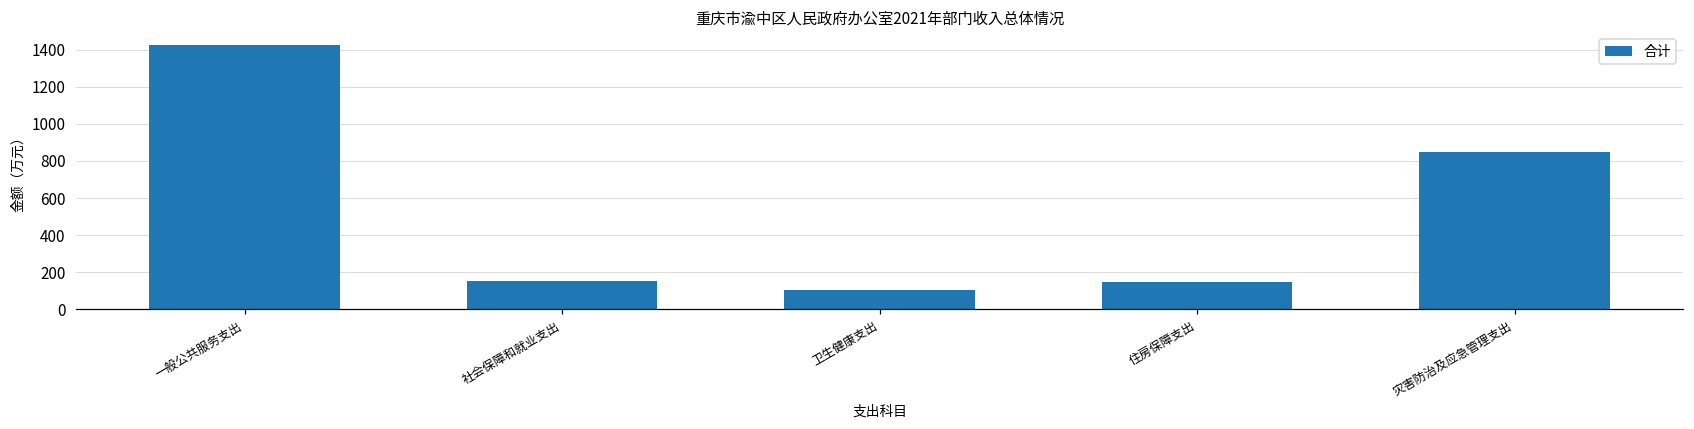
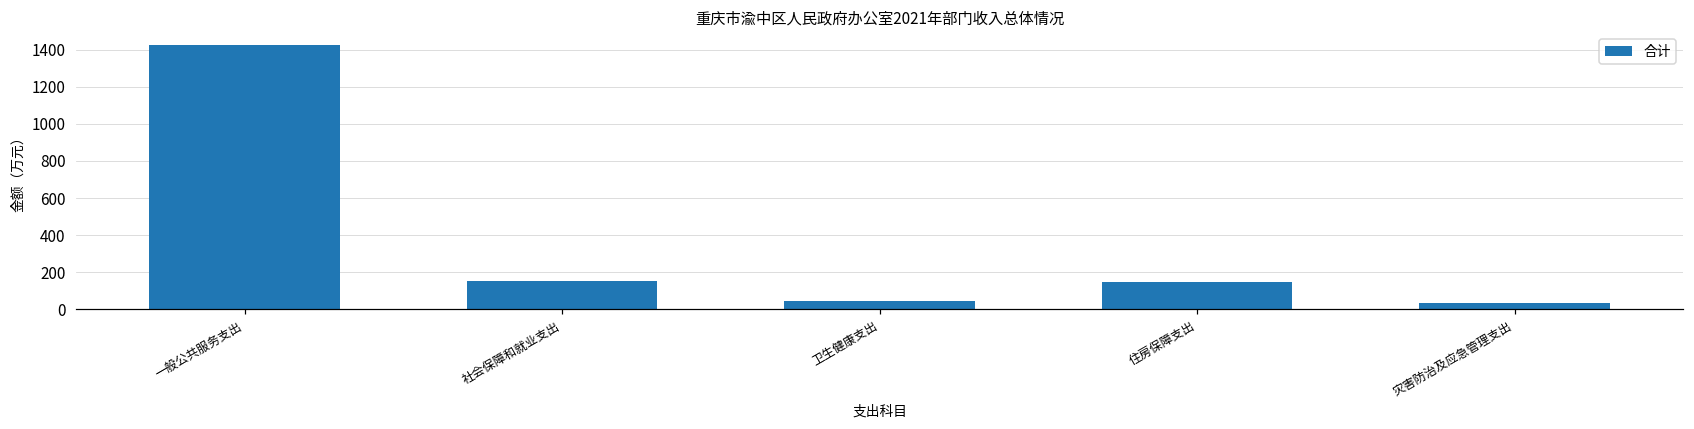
  {
    "一般公共服务支出": 1420,
    "社会保障和就业支出": 150,
-   "卫生健康支出": 110,
+   "卫生健康支出": 40,
    "住房保障支出": 150,
-   "灾害防治及应急管理支出": 850
+   "灾害防治及应急管理支出": 40
  }
